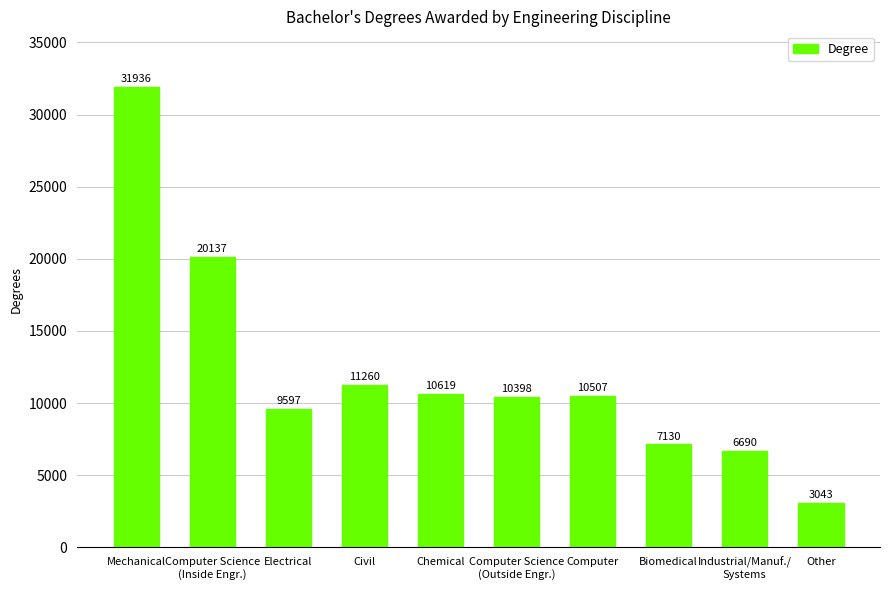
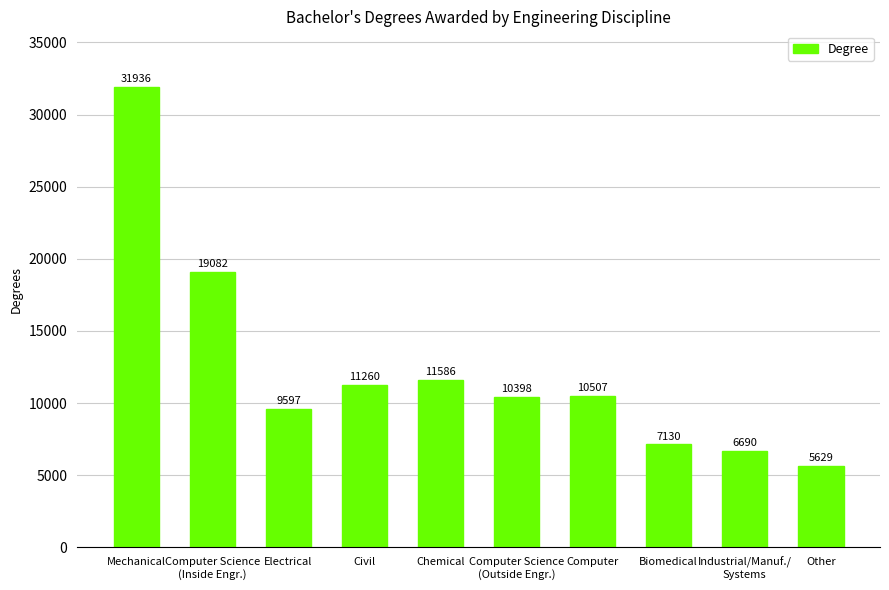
  {
    "Mechanical": 31936,
-   "Computer Science (Inside Engr.)": 20137,
+   "Computer Science (Inside Engr.)": 19082,
    "Electrical": 9597,
    "Civil": 11260,
-   "Chemical": 10619,
+   "Chemical": 11586,
    "Computer Science (Outside Engr.)": 10398,
    "Computer": 10507,
    "Biomedical": 7130,
    "Industrial/Manuf./ Systems": 6690,
-   "Other": 3043
+   "Other": 5629
  }
